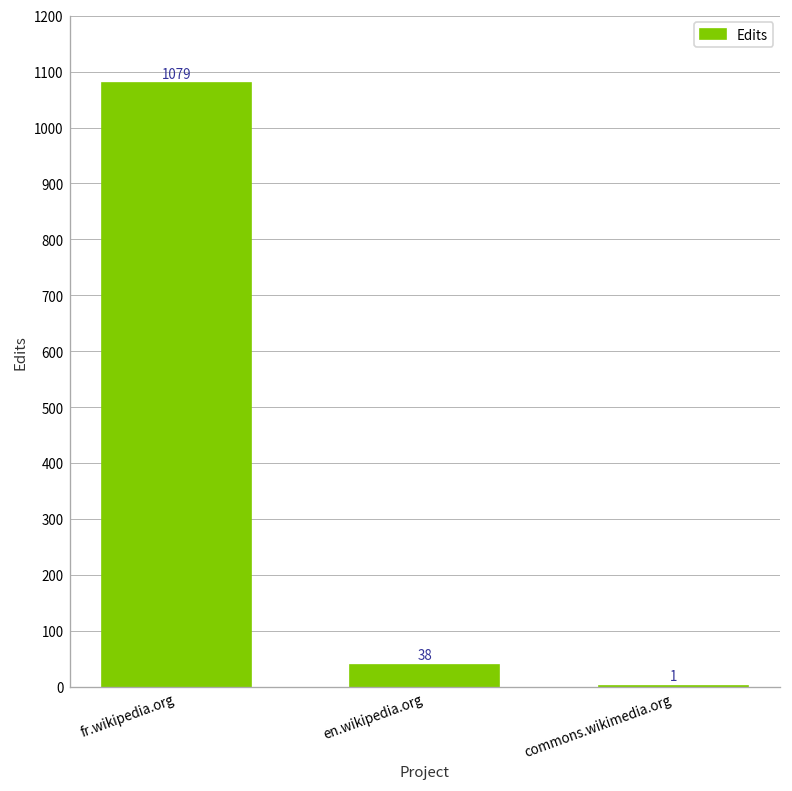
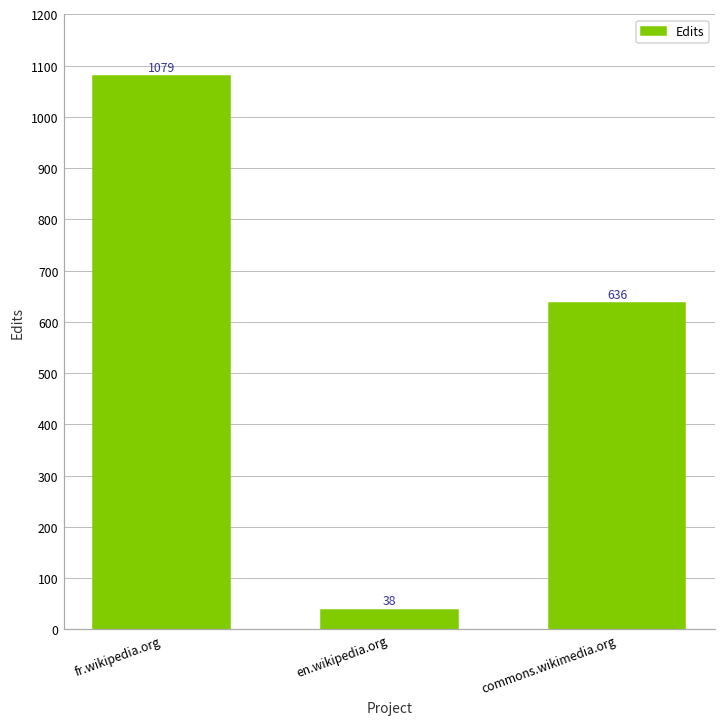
  {
    "fr.wikipedia.org": 1079,
    "en.wikipedia.org": 38,
-   "commons.wikimedia.org": 1
+   "commons.wikimedia.org": 636
  }
